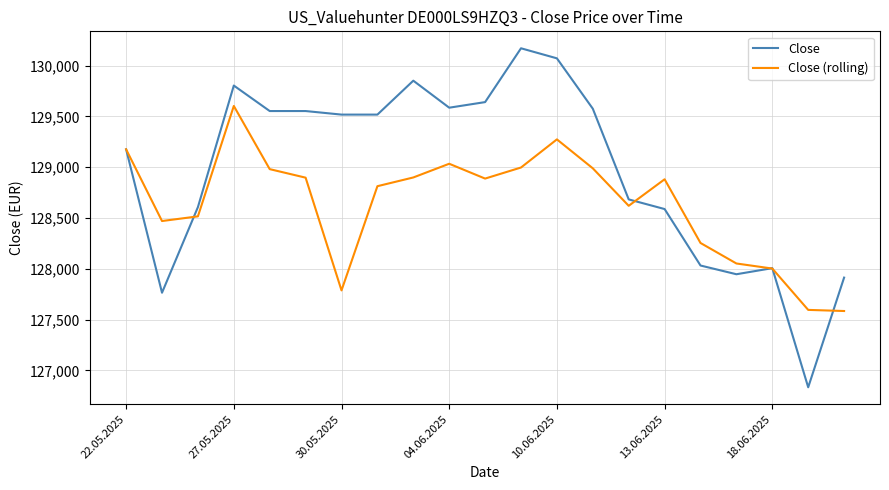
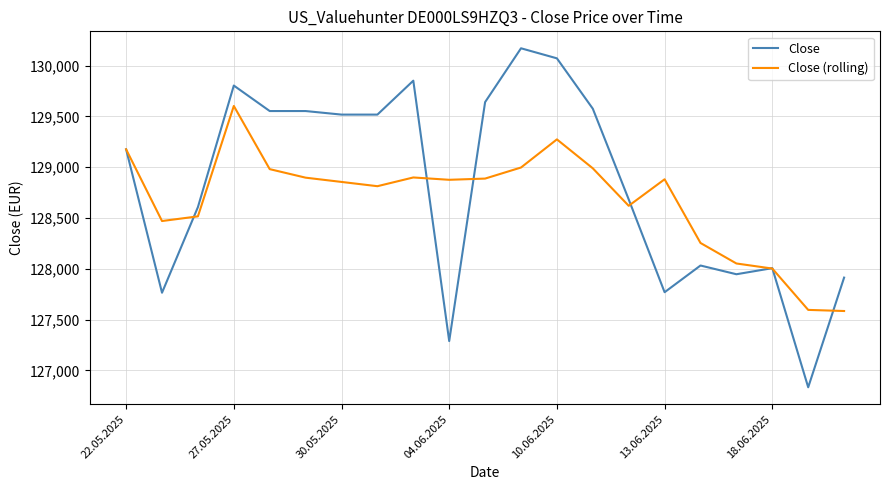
  {
    "Close": {
      "27.05.2025": "129,800",
      "30.05.2025": "129,520",
-     "04.06.2025": "129,590",
+     "04.06.2025": "127,290",
      "10.06.2025": "130,070",
-     "13.06.2025": "128,590"
+     "13.06.2025": "127,770"
    },
    "Close (rolling)": {
      "27.05.2025": "129,600",
-     "30.05.2025": "127,790",
-     "04.06.2025": "129,030",
+     "30.05.2025": "128,860",
+     "04.06.2025": "128,880",
      "10.06.2025": "129,270",
      "13.06.2025": "128,880"
    }
  }
